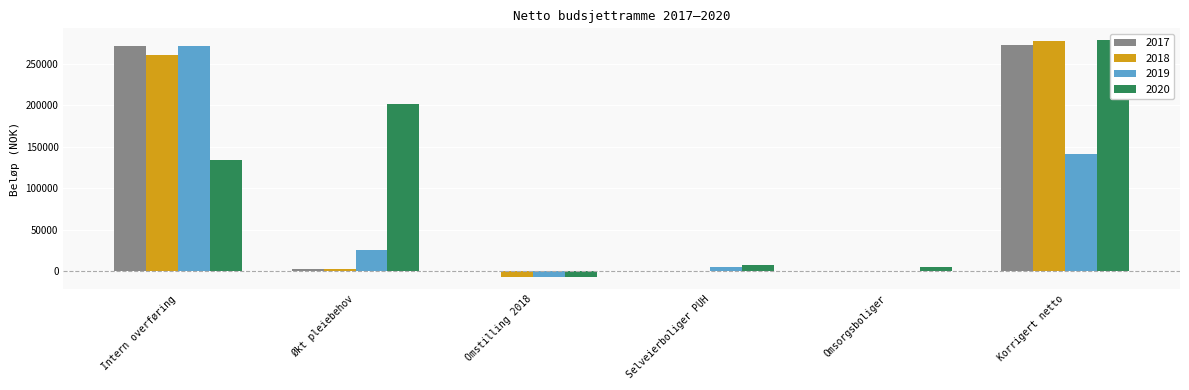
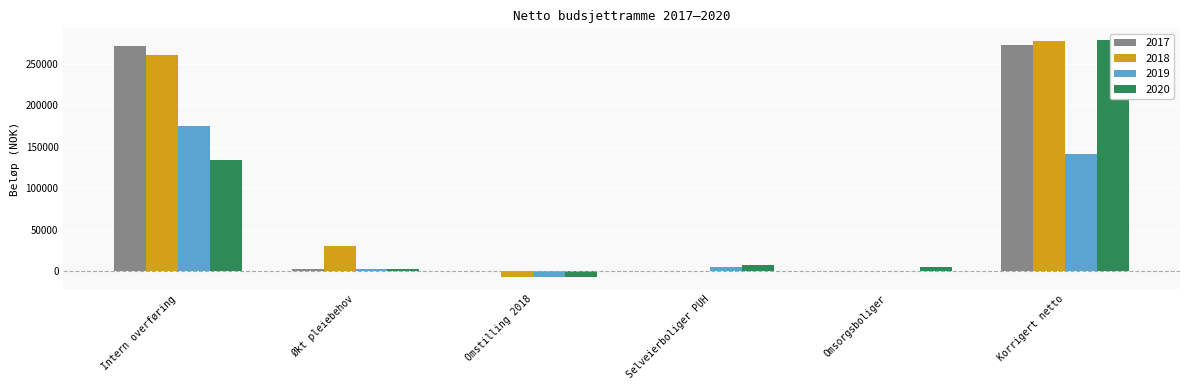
  {
    "2017": {
      "Intern overføring": 270000,
      "Omstilling 2018": 0,
      "Selveierboliger PUH": 0,
      "Omsorgsboliger": 0,
      "Korrigert netto": 270000
    },
    "2018": {
      "Intern overføring": 260000,
-     "Økt pleiebehov": 0,
+     "Økt pleiebehov": 30000,
      "Omstilling 2018": -10000,
      "Selveierboliger PUH": 0,
      "Omsorgsboliger": 0,
      "Korrigert netto": 280000
    },
    "2019": {
-     "Intern overføring": 270000,
-     "Økt pleiebehov": 30000,
+     "Intern overføring": 170000,
+     "Økt pleiebehov": 0,
      "Omstilling 2018": -10000,
      "Selveierboliger PUH": 0,
      "Omsorgsboliger": 0,
      "Korrigert netto": 140000
    },
    "2020": {
      "Intern overføring": 130000,
-     "Økt pleiebehov": 200000,
+     "Økt pleiebehov": 0,
      "Omstilling 2018": -10000,
      "Selveierboliger PUH": 10000,
      "Omsorgsboliger": 10000
    }
  }
